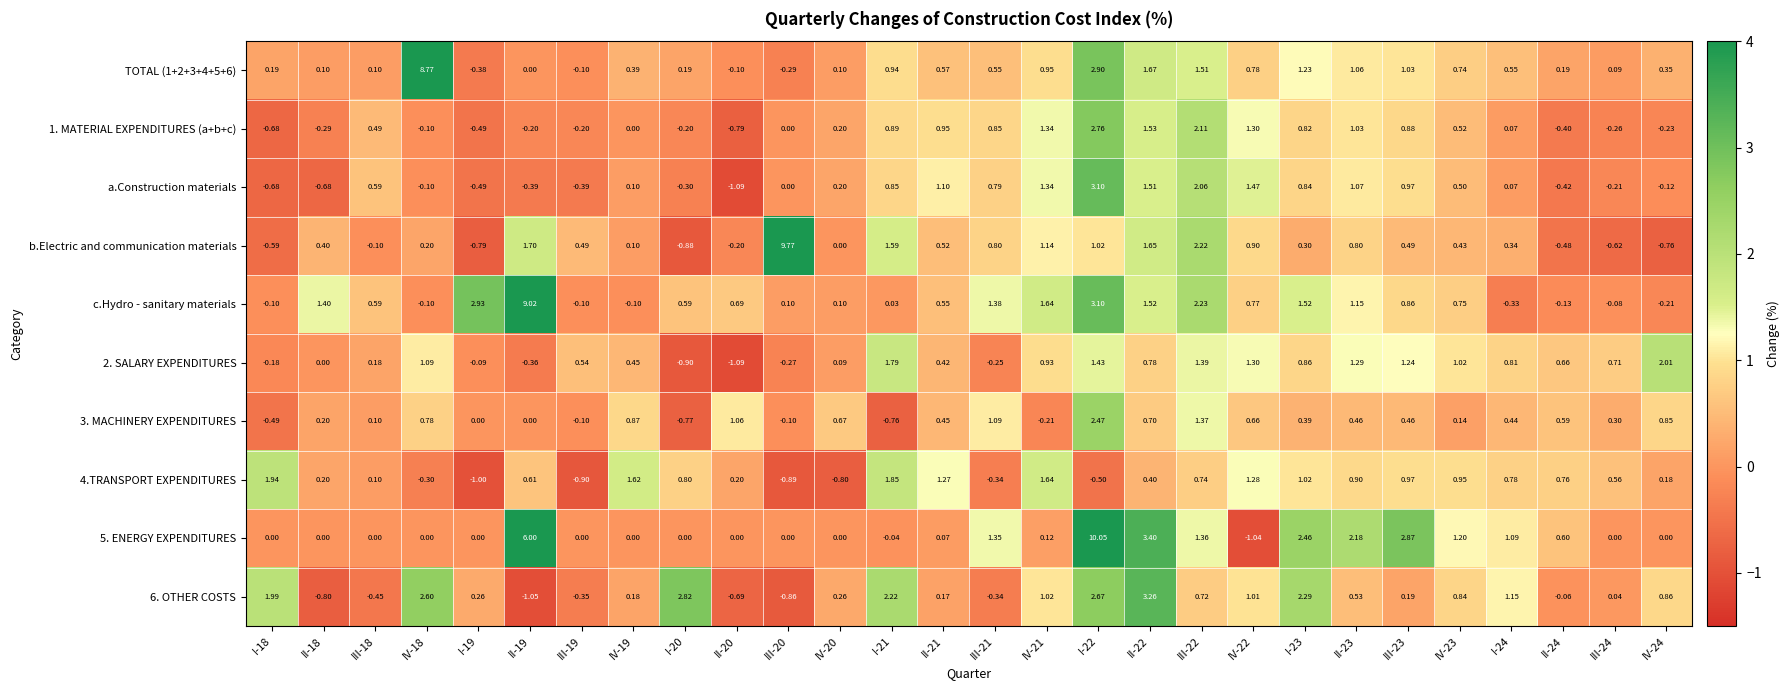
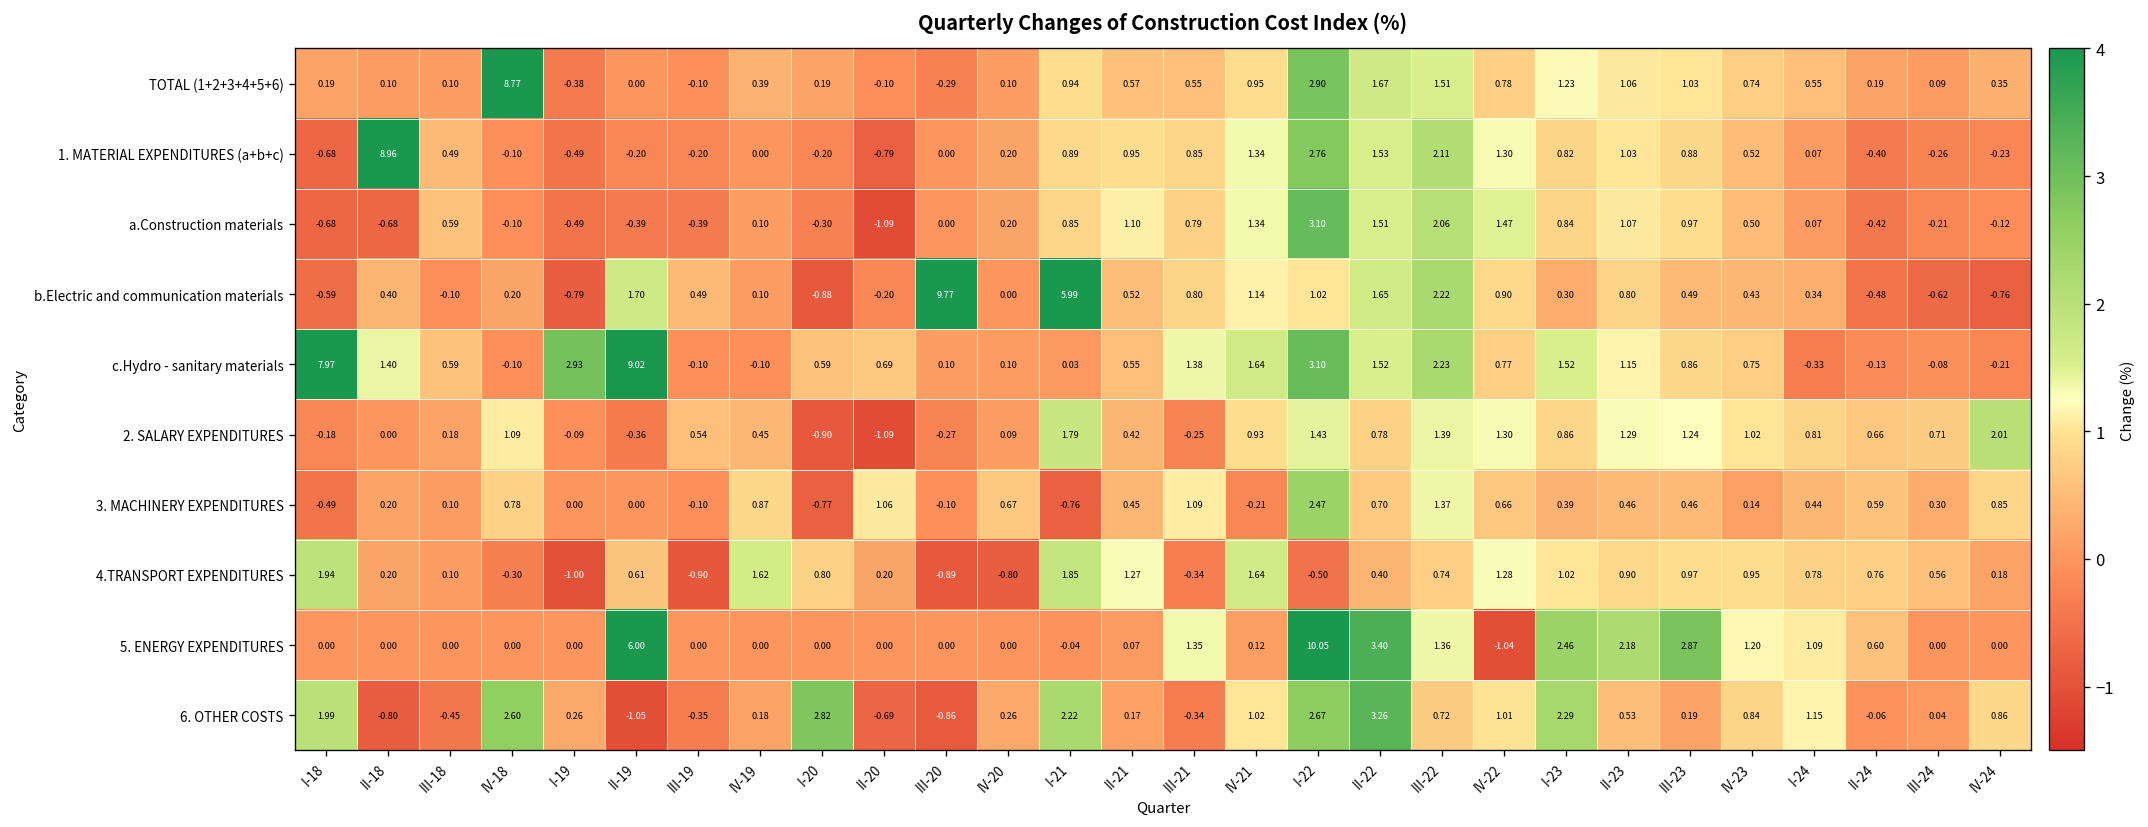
  {
    "1. MATERIAL EXPENDITURES (a+b+c)": {
      "I-18": -0.68,
-     "II-18": -0.29,
+     "II-18": 8.96,
      "III-18": 0.49,
      "IV-18": -0.10,
      "I-19": -0.49,
      "II-19": -0.20,
      "III-19": -0.20,
      "IV-19": 0.00,
      "I-20": -0.20,
      "II-20": -0.79,
      "III-20": 0.00,
      "IV-20": 0.20,
      "I-21": 0.89,
      "II-21": 0.95,
      "III-21": 0.85,
      "IV-21": 1.34,
      "I-22": 2.76,
      "II-22": 1.53,
      "III-22": 2.11,
      "IV-22": 1.30,
      "I-23": 0.82,
      "II-23": 1.03,
      "III-23": 0.88,
      "IV-23": 0.52,
      "I-24": 0.07,
      "II-24": -0.40,
      "III-24": -0.26,
      "IV-24": -0.23
    },
    "b.Electric and communication materials": {
      "I-18": -0.59,
      "II-18": 0.40,
      "III-18": -0.10,
      "IV-18": 0.20,
      "I-19": -0.79,
      "II-19": 1.70,
      "III-19": 0.49,
      "IV-19": 0.10,
      "I-20": -0.88,
      "II-20": -0.20,
      "III-20": 9.77,
      "IV-20": 0.00,
-     "I-21": 1.59,
+     "I-21": 5.99,
      "II-21": 0.52,
      "III-21": 0.80,
      "IV-21": 1.14,
      "I-22": 1.02,
      "II-22": 1.65,
      "III-22": 2.22,
      "IV-22": 0.90,
      "I-23": 0.30,
      "II-23": 0.80,
      "III-23": 0.49,
      "IV-23": 0.43,
      "I-24": 0.34,
      "II-24": -0.48,
      "III-24": -0.62,
      "IV-24": -0.76
    },
    "c.Hydro - sanitary materials": {
-     "I-18": -0.10,
+     "I-18": 7.97,
      "II-18": 1.40,
      "III-18": 0.59,
      "IV-18": -0.10,
      "I-19": 2.93,
      "II-19": 9.02,
      "III-19": -0.10,
      "IV-19": -0.10,
      "I-20": 0.59,
      "II-20": 0.69,
      "III-20": 0.10,
      "IV-20": 0.10,
      "I-21": 0.03,
      "II-21": 0.55,
      "III-21": 1.38,
      "IV-21": 1.64,
      "I-22": 3.10,
      "II-22": 1.52,
      "III-22": 2.23,
      "IV-22": 0.77,
      "I-23": 1.52,
      "II-23": 1.15,
      "III-23": 0.86,
      "IV-23": 0.75,
      "I-24": -0.33,
      "II-24": -0.13,
      "III-24": -0.08,
      "IV-24": -0.21
    }
  }
